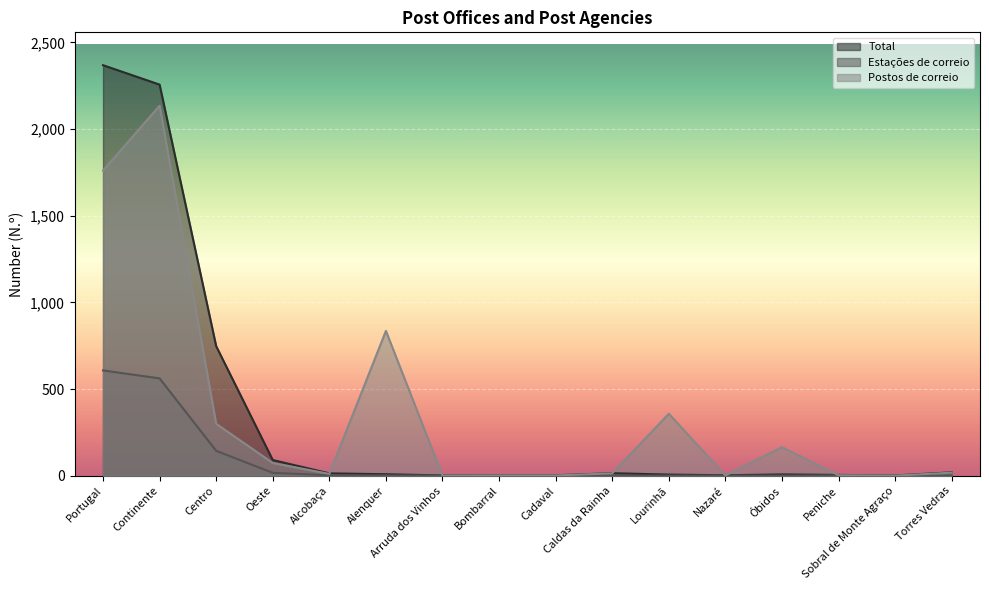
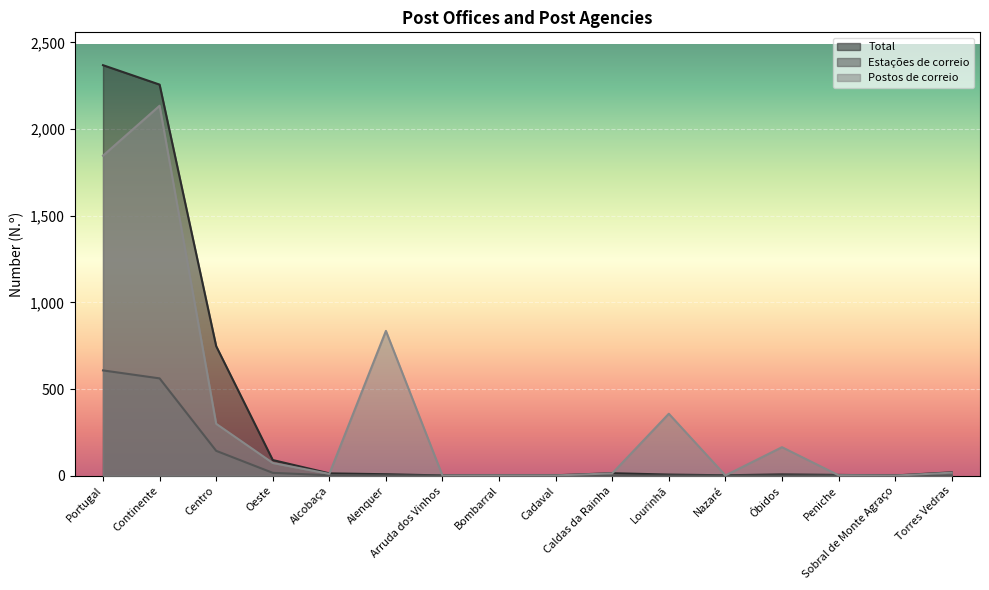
  {
    "Postos de correio": {
-     "Portugal": "1,760",
+     "Portugal": "1,850",
      "Continente": "2,140",
      "Centro": "300",
      "Oeste": "70",
      "Alenquer": "840",
      "Lourinhã": "360",
      "Óbidos": "170"
    }
  }
